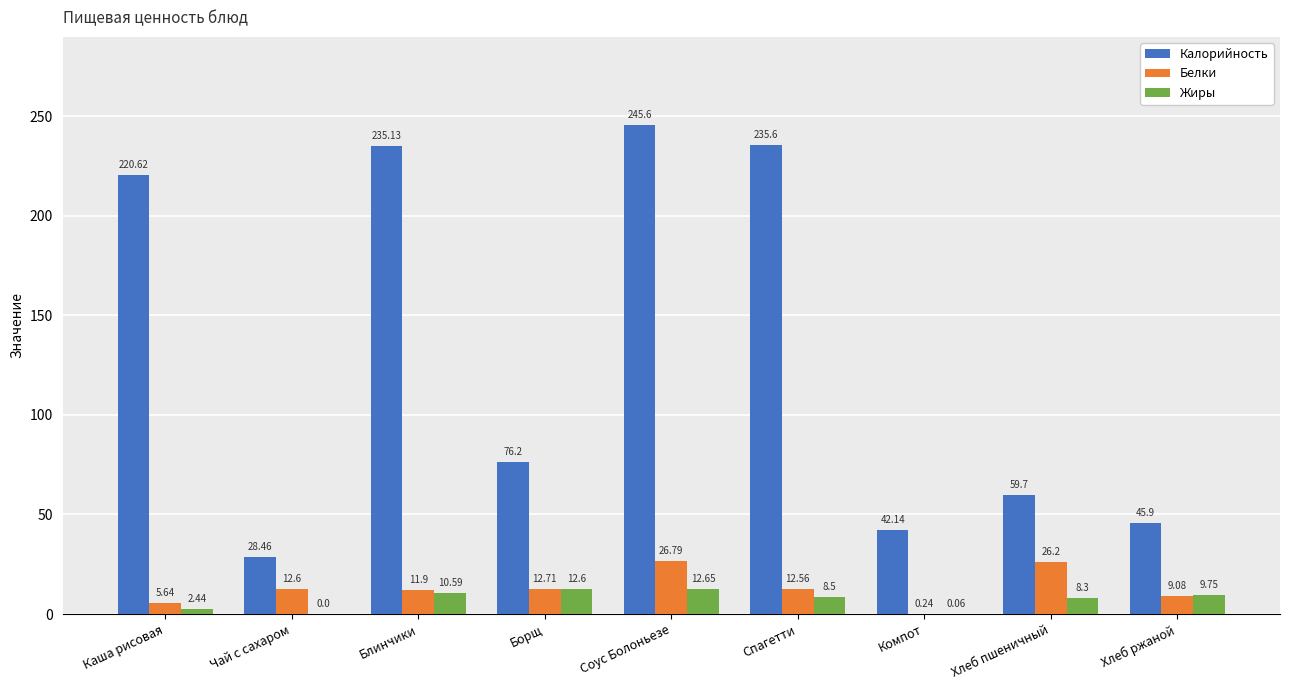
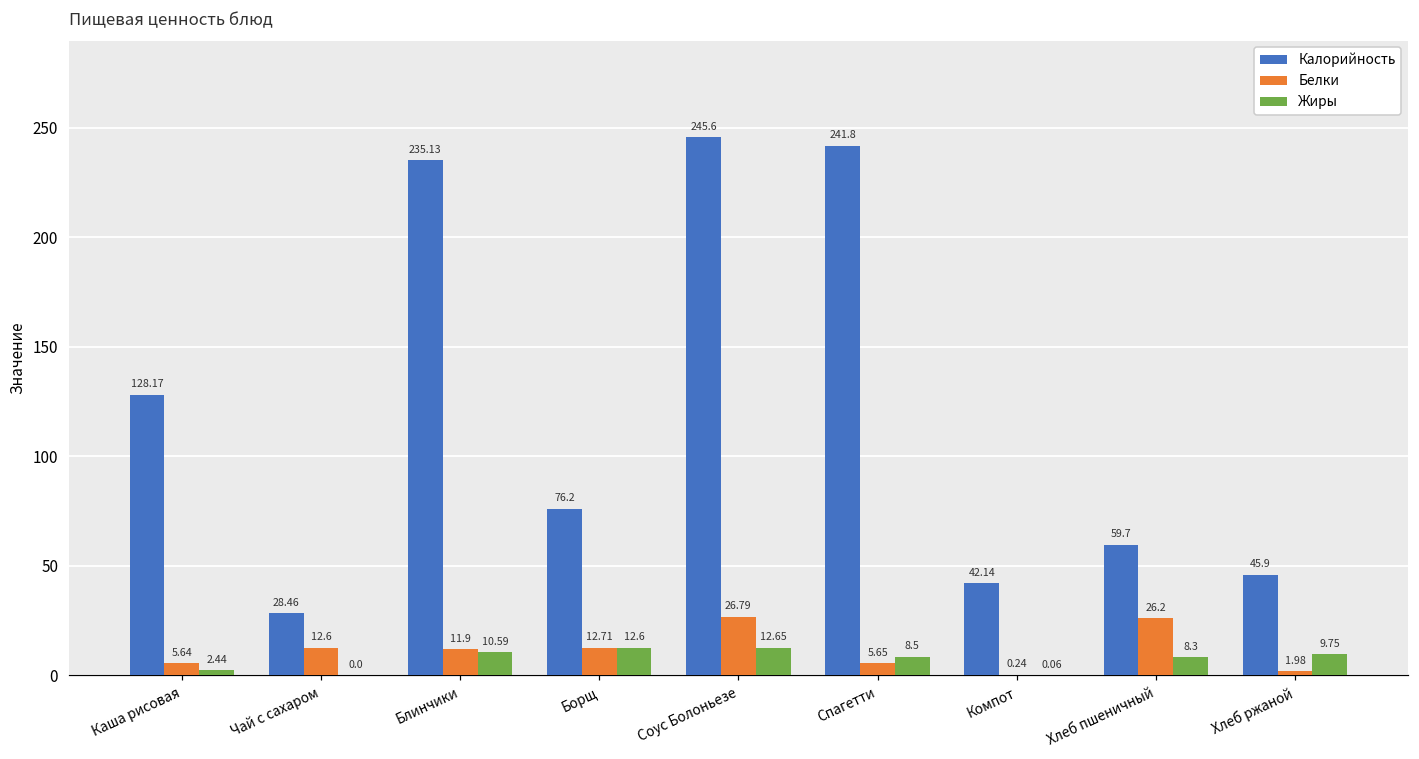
  {
    "Калорийность": {
-     "Каша рисовая": 220.62,
+     "Каша рисовая": 128.17,
      "Чай с сахаром": 28.46,
      "Блинчики": 235.13,
      "Борщ": 76.2,
      "Соус Болоньезе": 245.6,
-     "Спагетти": 235.6,
+     "Спагетти": 241.8,
      "Компот": 42.14,
      "Хлеб пшеничный": 59.7,
      "Хлеб ржаной": 45.9
    },
    "Белки": {
      "Каша рисовая": 5.64,
      "Чай с сахаром": 12.6,
      "Блинчики": 11.9,
      "Борщ": 12.71,
      "Соус Болоньезе": 26.79,
-     "Спагетти": 12.56,
+     "Спагетти": 5.65,
      "Компот": 0.24,
      "Хлеб пшеничный": 26.2,
-     "Хлеб ржаной": 9.08
+     "Хлеб ржаной": 1.98
    },
    "Жиры": {
      "Каша рисовая": 2.44,
      "Чай с сахаром": 0.0,
      "Блинчики": 10.59,
      "Борщ": 12.6,
      "Соус Болоньезе": 12.65,
      "Спагетти": 8.5,
      "Компот": 0.06,
      "Хлеб пшеничный": 8.3,
      "Хлеб ржаной": 9.75
    }
  }
